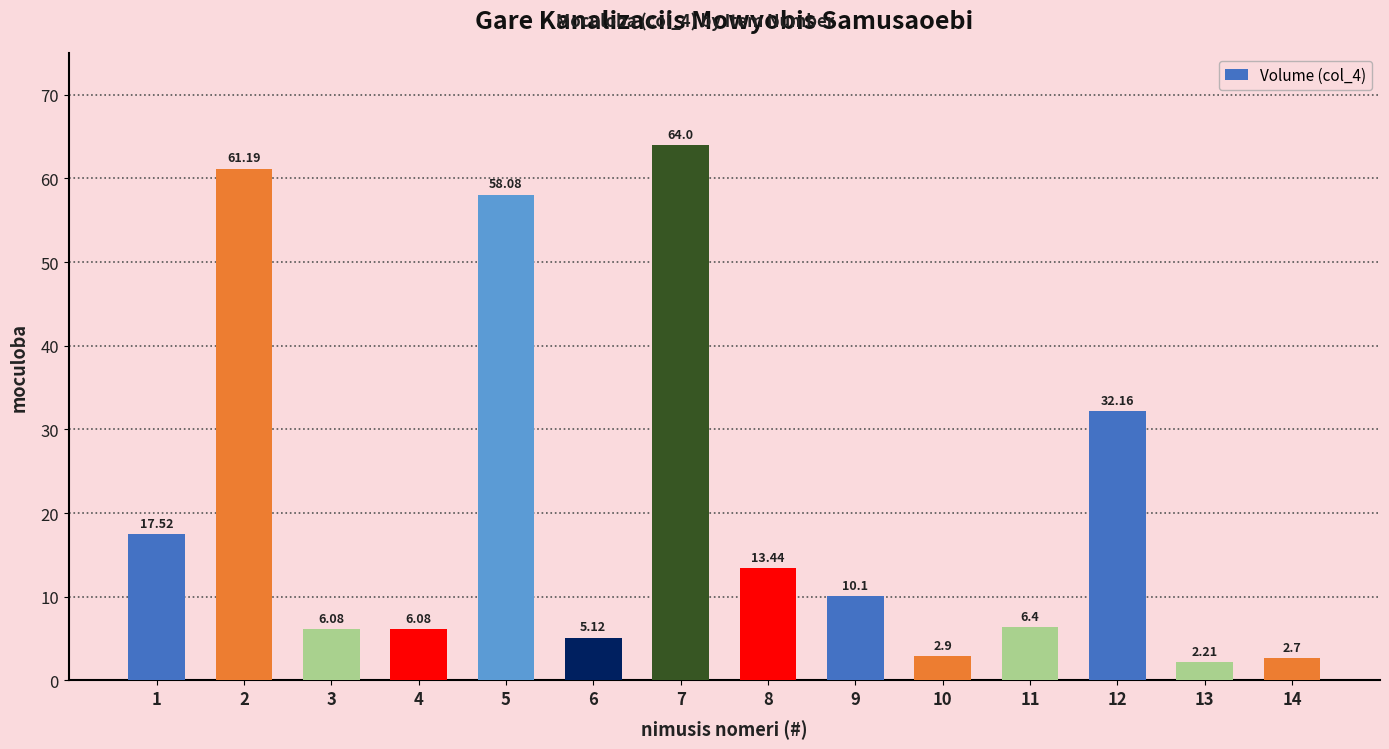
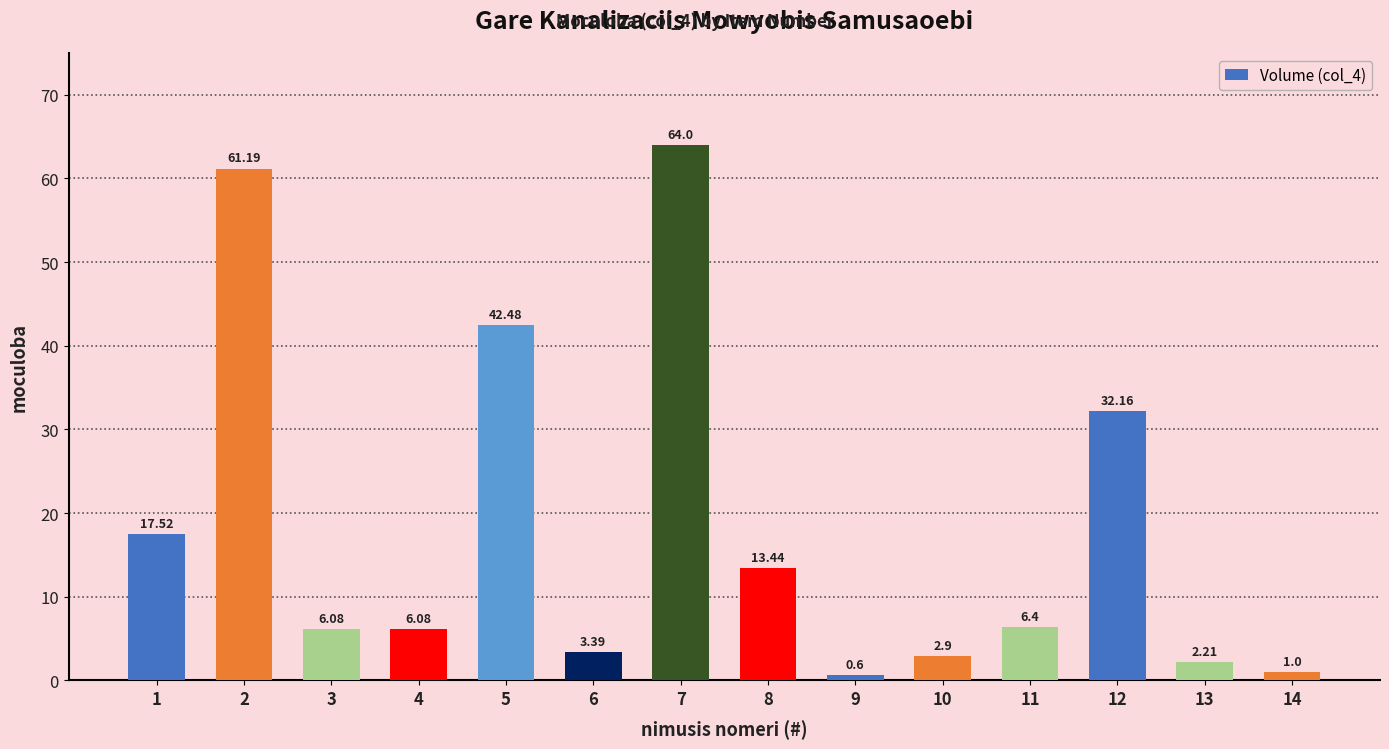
  {
    "1": 17.52,
    "2": 61.19,
    "3": 6.08,
    "4": 6.08,
-   "5": 58.08,
-   "6": 5.12,
+   "5": 42.48,
+   "6": 3.39,
    "7": 64.0,
    "8": 13.44,
-   "9": 10.1,
+   "9": 0.6,
    "10": 2.9,
    "11": 6.4,
    "12": 32.16,
    "13": 2.21,
-   "14": 2.7
+   "14": 1.0
  }
